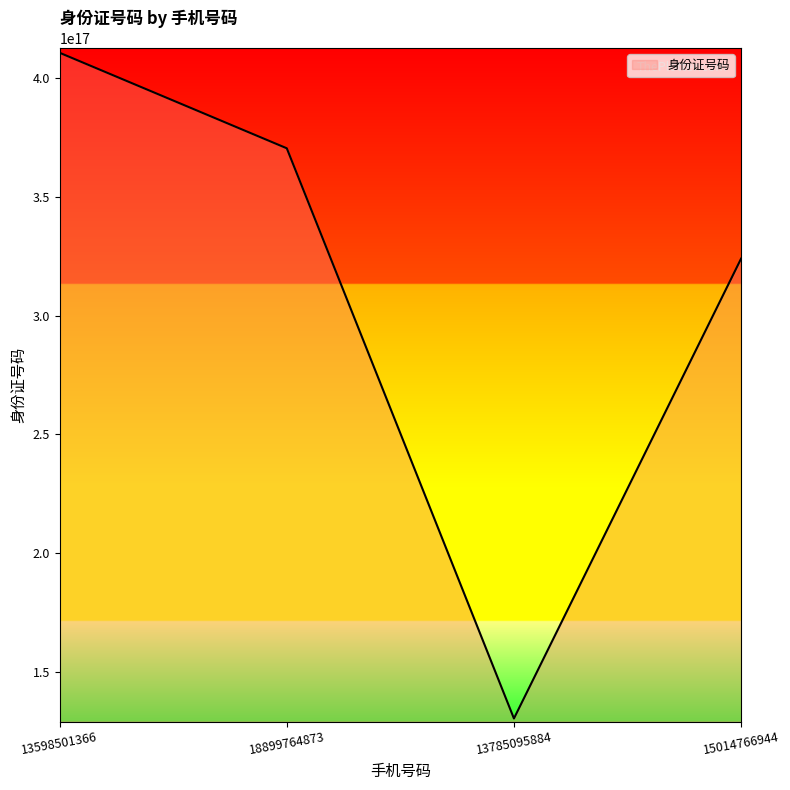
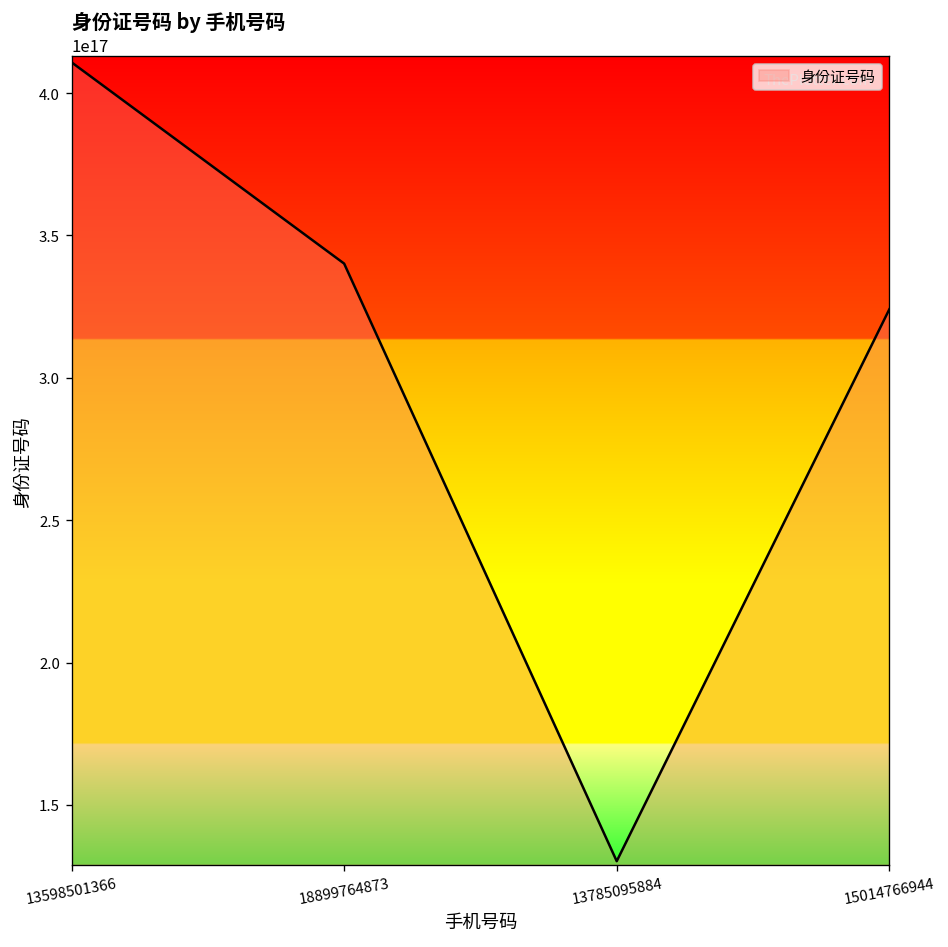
  {
    "13598501366": 411000000000000000,
-   "18899764873": 371000000000000000,
+   "18899764873": 340000000000000000,
    "13785095884": 130000000000000000,
    "15014766944": 324000000000000000
  }
